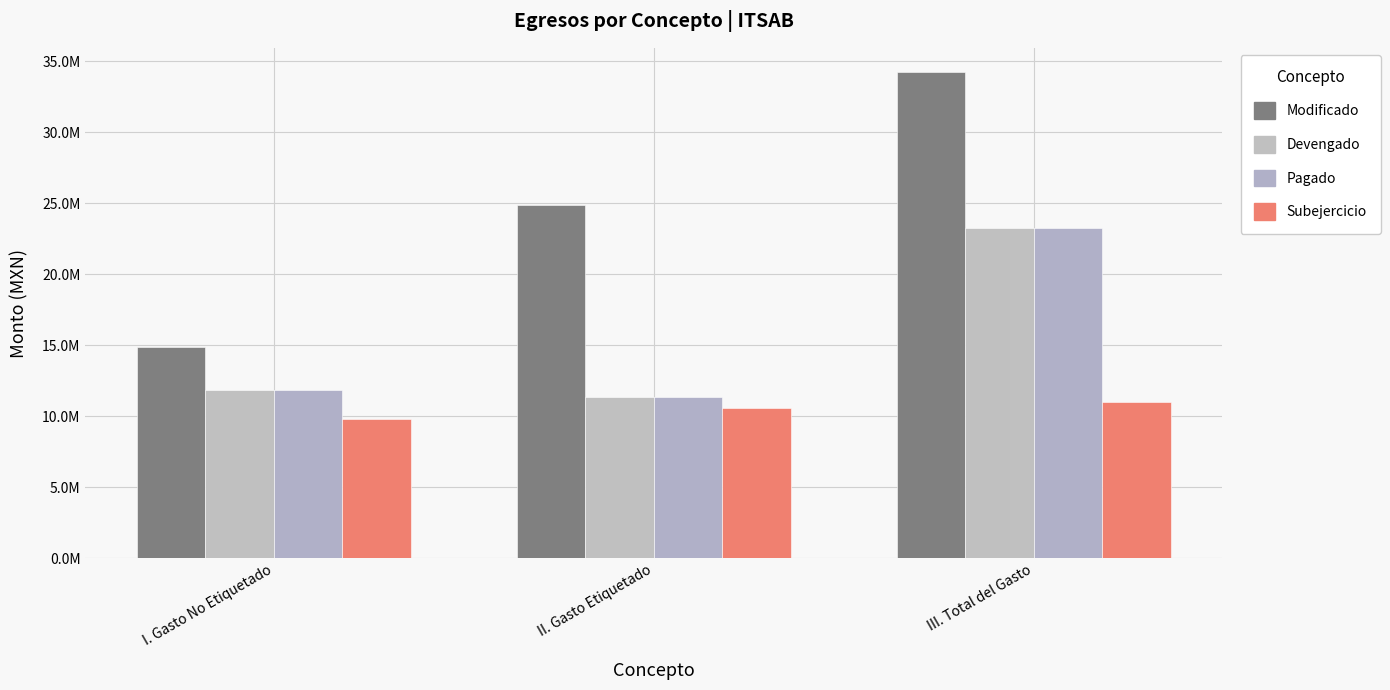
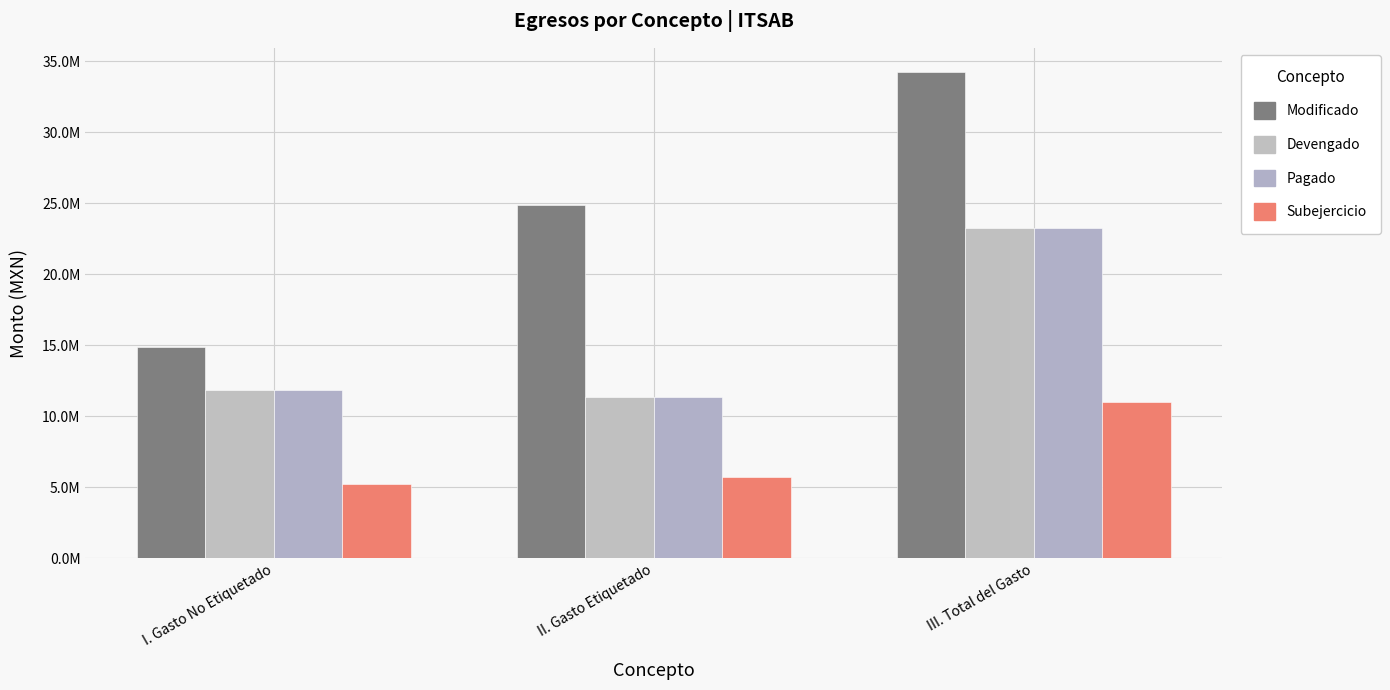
  {
    "Modificado": {
      "I. Gasto No Etiquetado": 14900000,
      "II. Gasto Etiquetado": 24900000,
      "III. Total del Gasto": 34200000
    },
    "Subejercicio": {
-     "I. Gasto No Etiquetado": 9800000,
-     "II. Gasto Etiquetado": 10600000,
+     "I. Gasto No Etiquetado": 5300000,
+     "II. Gasto Etiquetado": 5700000,
      "III. Total del Gasto": 11000000
    }
  }
